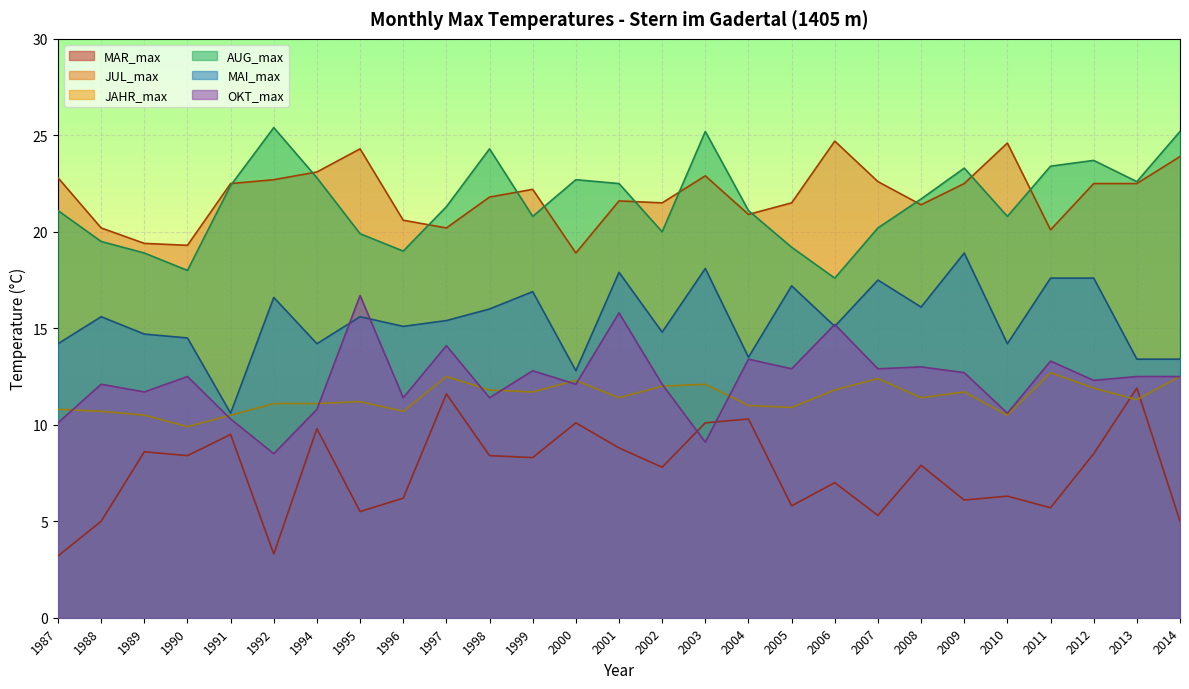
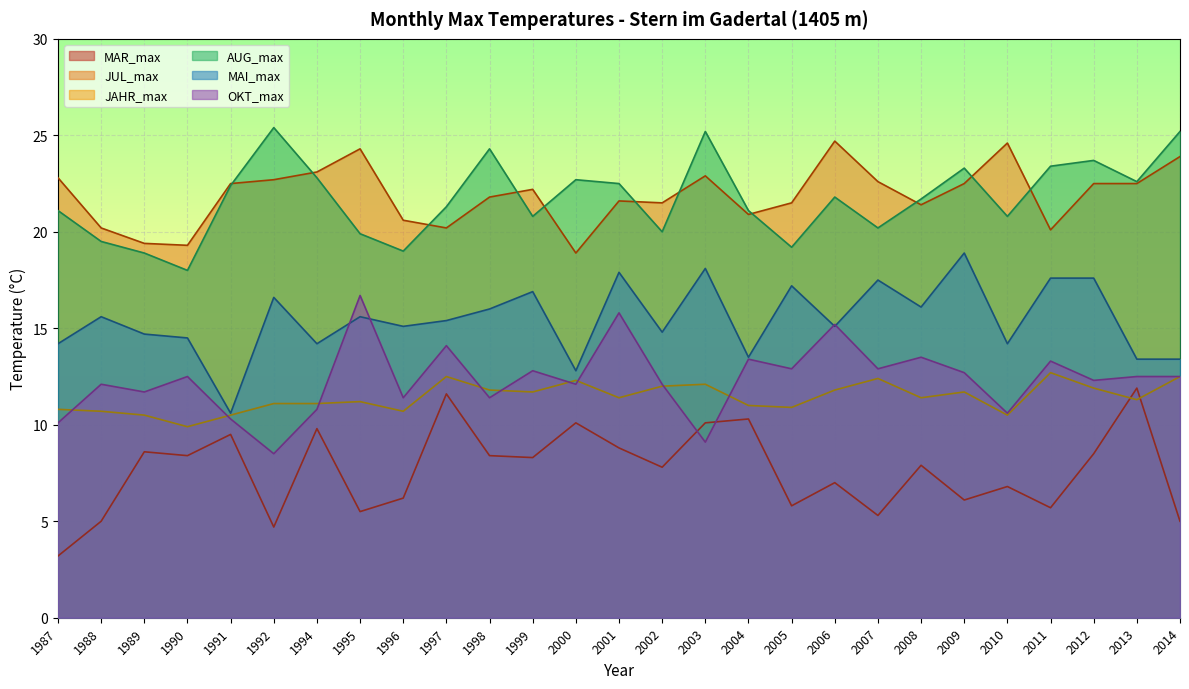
  {
    "MAR_max": {
      "1987": 3.2,
      "1988": 5.0,
      "1989": 8.6,
      "1990": 8.4,
      "1991": 9.5,
-     "1992": 3.3,
+     "1992": 4.7,
      "1994": 9.8,
      "1995": 5.5,
      "1996": 6.2,
      "1997": 11.6,
      "1998": 8.4,
      "1999": 8.3,
      "2000": 10.1,
      "2001": 8.8,
      "2002": 7.8,
      "2003": 10.1,
      "2004": 10.3,
      "2005": 5.8,
      "2006": 7.0,
      "2007": 5.3,
      "2008": 7.9,
      "2009": 6.1,
-     "2010": 6.3,
+     "2010": 6.8,
      "2011": 5.7,
      "2012": 8.5,
      "2013": 11.9,
      "2014": 5.0
    },
    "AUG_max": {
      "1987": 21.1,
      "1988": 19.5,
      "1989": 18.9,
      "1990": 18.0,
      "1992": 25.4,
      "1994": 22.8,
      "1995": 19.9,
      "1996": 19.0,
      "1997": 21.3,
      "1998": 24.3,
      "1999": 20.8,
      "2000": 22.7,
      "2001": 22.5,
      "2002": 20.0,
      "2003": 25.2,
      "2004": 21.1,
      "2005": 19.2,
-     "2006": 17.6,
+     "2006": 21.8,
      "2007": 20.2,
      "2008": 21.7,
      "2009": 23.3,
      "2010": 20.8,
      "2011": 23.4,
      "2012": 23.7,
      "2014": 25.2
    },
    "MAI_max": {
      "1987": 14.2,
      "1988": 15.6,
      "1989": 14.7,
      "1990": 14.5,
      "1992": 16.6,
      "1994": 14.2,
      "1995": 15.6,
      "1996": 15.1,
      "1997": 15.4,
      "1998": 16.0,
      "1999": 16.9,
      "2000": 12.8,
      "2001": 17.9,
      "2002": 14.8,
      "2003": 18.1,
      "2005": 17.2,
      "2007": 17.5,
      "2008": 16.1,
      "2009": 18.9,
      "2010": 14.2,
      "2011": 17.6,
      "2012": 17.6,
      "2013": 13.4,
      "2014": 13.4
    },
    "OKT_max": {
      "1987": 10.1,
      "1988": 12.1,
      "1989": 11.7,
      "1990": 12.5,
      "1991": 10.3,
      "1992": 8.5,
      "1994": 10.8,
      "1995": 16.7,
      "1996": 11.4,
      "1997": 14.1,
      "1998": 11.4,
      "1999": 12.8,
      "2000": 12.1,
      "2001": 15.8,
      "2003": 9.1,
      "2005": 12.9,
      "2007": 12.9,
-     "2008": 13.0,
+     "2008": 13.5,
      "2009": 12.7,
      "2011": 13.3,
      "2012": 12.3,
      "2013": 12.5
    }
  }
